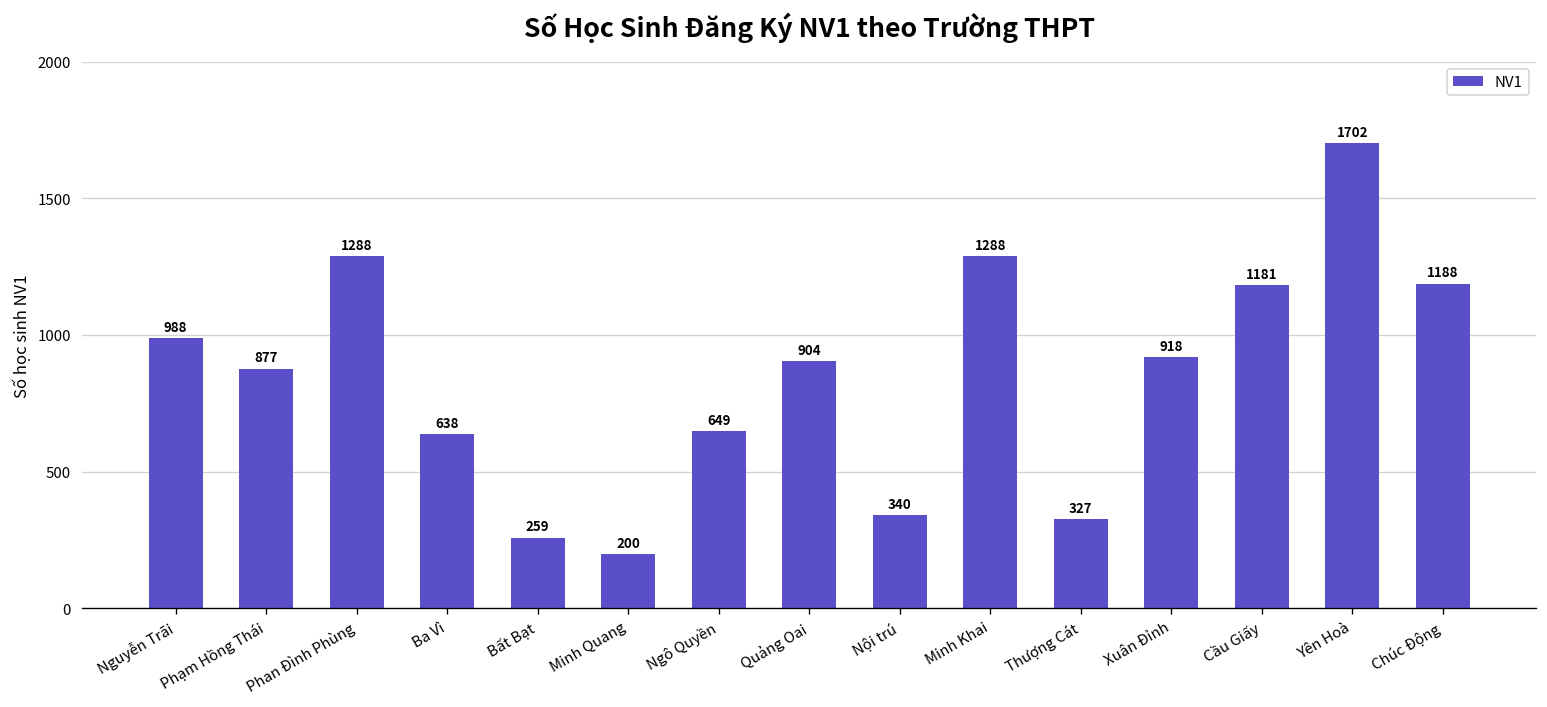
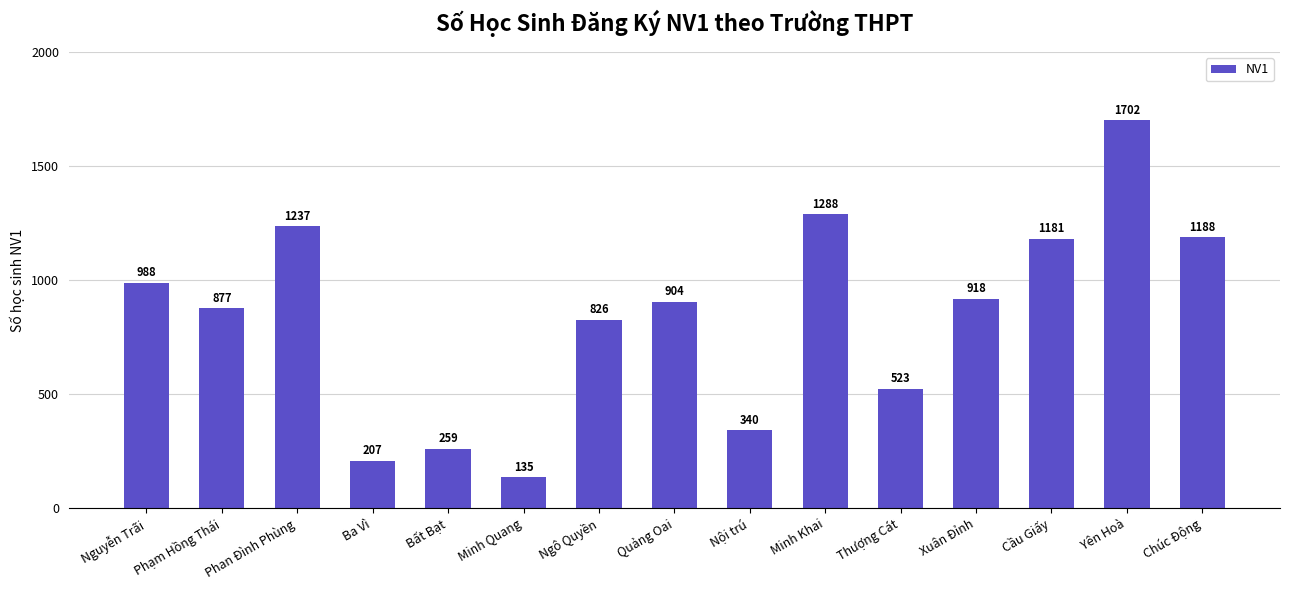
  {
    "Nguyễn Trãi": 988,
    "Phạm Hồng Thái": 877,
-   "Phan Đình Phùng": 1288,
-   "Ba Vì": 638,
+   "Phan Đình Phùng": 1237,
+   "Ba Vì": 207,
    "Bất Bạt": 259,
-   "Minh Quang": 200,
-   "Ngô Quyền": 649,
+   "Minh Quang": 135,
+   "Ngô Quyền": 826,
    "Quảng Oai": 904,
    "Nội trú": 340,
    "Minh Khai": 1288,
-   "Thượng Cát": 327,
+   "Thượng Cát": 523,
    "Xuân Đỉnh": 918,
    "Cầu Giấy": 1181,
    "Yên Hoà": 1702,
    "Chúc Động": 1188
  }
